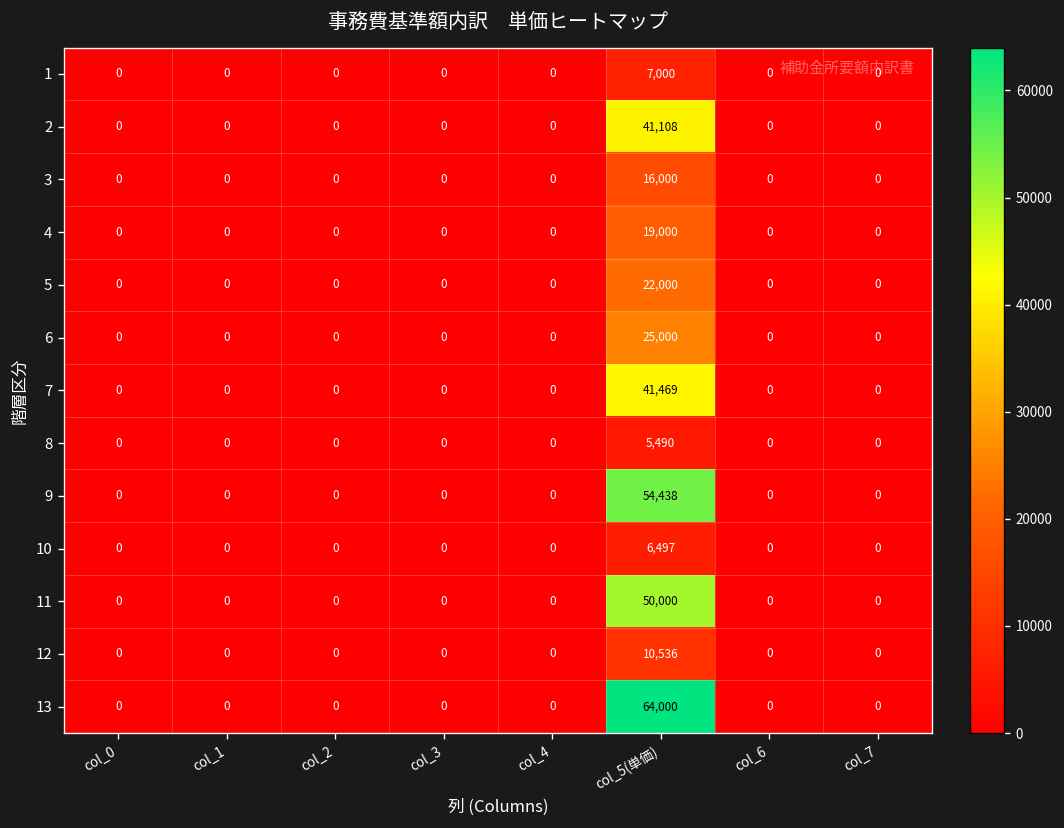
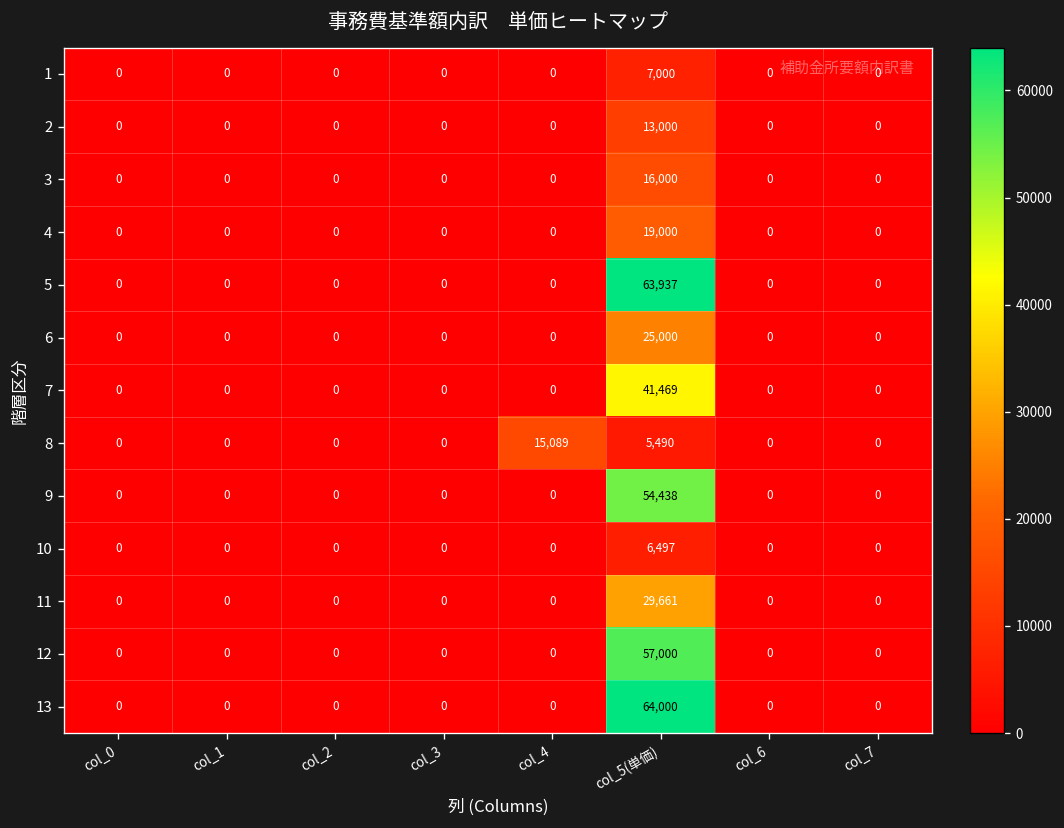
  {
    "1": {
      "col_0": "0",
      "col_1": "0",
      "col_2": "0",
      "col_3": "0",
      "col_4": "0",
      "col_5(単価)": "7,000",
      "col_6": "0"
    },
    "2": {
      "col_0": "0",
      "col_1": "0",
      "col_2": "0",
      "col_3": "0",
      "col_4": "0",
-     "col_5(単価)": "41,108",
+     "col_5(単価)": "13,000",
      "col_6": "0",
      "col_7": "0"
    },
    "3": {
      "col_0": "0",
      "col_1": "0",
      "col_2": "0",
      "col_3": "0",
      "col_4": "0",
      "col_5(単価)": "16,000",
      "col_6": "0",
      "col_7": "0"
    },
    "4": {
      "col_0": "0",
      "col_1": "0",
      "col_2": "0",
      "col_3": "0",
      "col_4": "0",
      "col_5(単価)": "19,000",
      "col_6": "0",
      "col_7": "0"
    },
    "5": {
      "col_0": "0",
      "col_1": "0",
      "col_2": "0",
      "col_3": "0",
      "col_4": "0",
-     "col_5(単価)": "22,000",
+     "col_5(単価)": "63,937",
      "col_6": "0",
      "col_7": "0"
    },
    "6": {
      "col_0": "0",
      "col_1": "0",
      "col_2": "0",
      "col_3": "0",
      "col_4": "0",
      "col_5(単価)": "25,000",
      "col_6": "0",
      "col_7": "0"
    },
    "7": {
      "col_0": "0",
      "col_1": "0",
      "col_2": "0",
      "col_3": "0",
      "col_4": "0",
      "col_5(単価)": "41,469",
      "col_6": "0",
      "col_7": "0"
    },
    "8": {
      "col_0": "0",
      "col_1": "0",
      "col_2": "0",
      "col_3": "0",
-     "col_4": "0",
+     "col_4": "15,089",
      "col_5(単価)": "5,490",
      "col_6": "0",
      "col_7": "0"
    },
    "9": {
      "col_0": "0",
      "col_1": "0",
      "col_2": "0",
      "col_3": "0",
      "col_4": "0",
      "col_5(単価)": "54,438",
      "col_6": "0",
      "col_7": "0"
    },
    "10": {
      "col_0": "0",
      "col_1": "0",
      "col_2": "0",
      "col_3": "0",
      "col_4": "0",
      "col_5(単価)": "6,497",
      "col_6": "0",
      "col_7": "0"
    },
    "11": {
      "col_0": "0",
      "col_1": "0",
      "col_2": "0",
      "col_3": "0",
      "col_4": "0",
-     "col_5(単価)": "50,000",
+     "col_5(単価)": "29,661",
      "col_6": "0",
      "col_7": "0"
    },
    "12": {
      "col_0": "0",
      "col_1": "0",
      "col_2": "0",
      "col_3": "0",
      "col_4": "0",
-     "col_5(単価)": "10,536",
+     "col_5(単価)": "57,000",
      "col_6": "0",
      "col_7": "0"
    },
    "13": {
      "col_0": "0",
      "col_1": "0",
      "col_2": "0",
      "col_3": "0",
      "col_4": "0",
      "col_5(単価)": "64,000",
      "col_6": "0",
      "col_7": "0"
    }
  }
